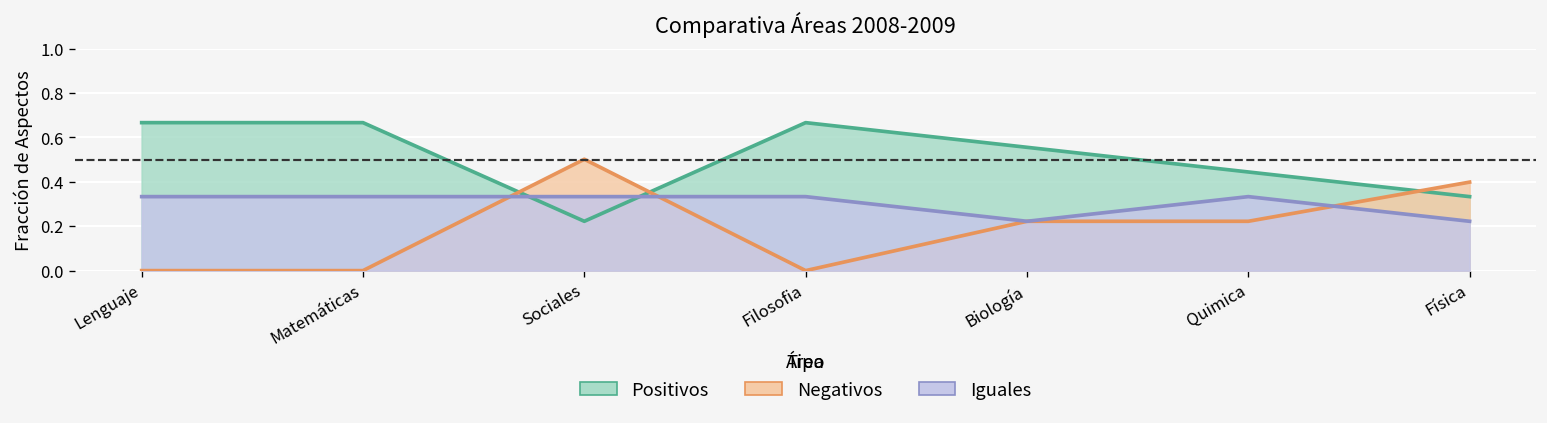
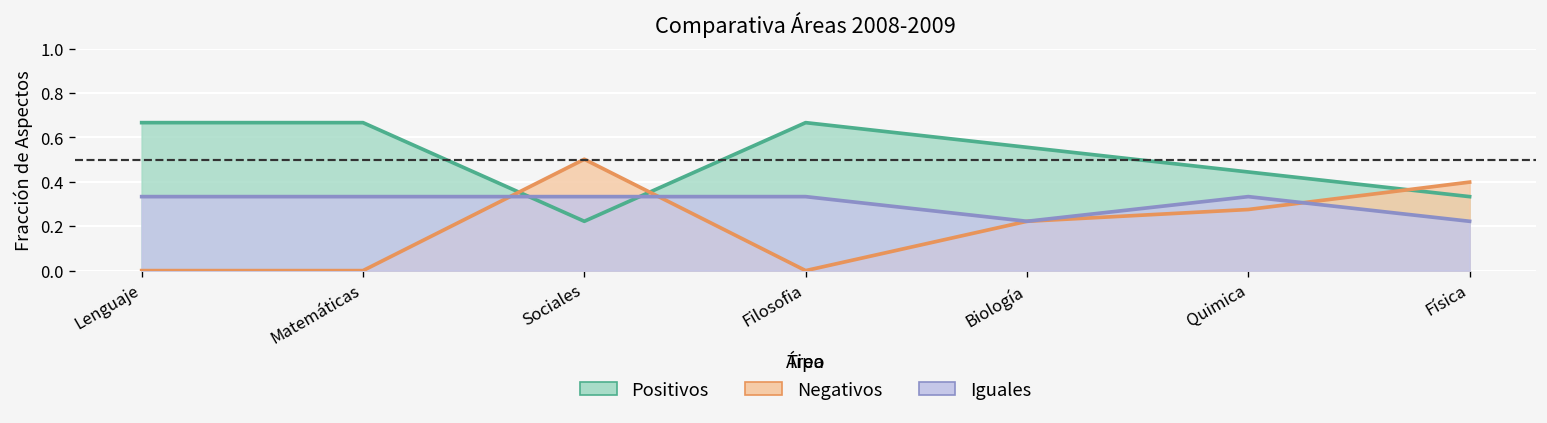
  {
    "Negativos": {
      "Lenguaje": 0.00,
      "Matemáticas": 0.00,
      "Sociales": 0.50,
      "Filosofia": 0.00,
-     "Quimica": 0.22,
+     "Quimica": 0.28,
      "Física": 0.40
    }
  }
